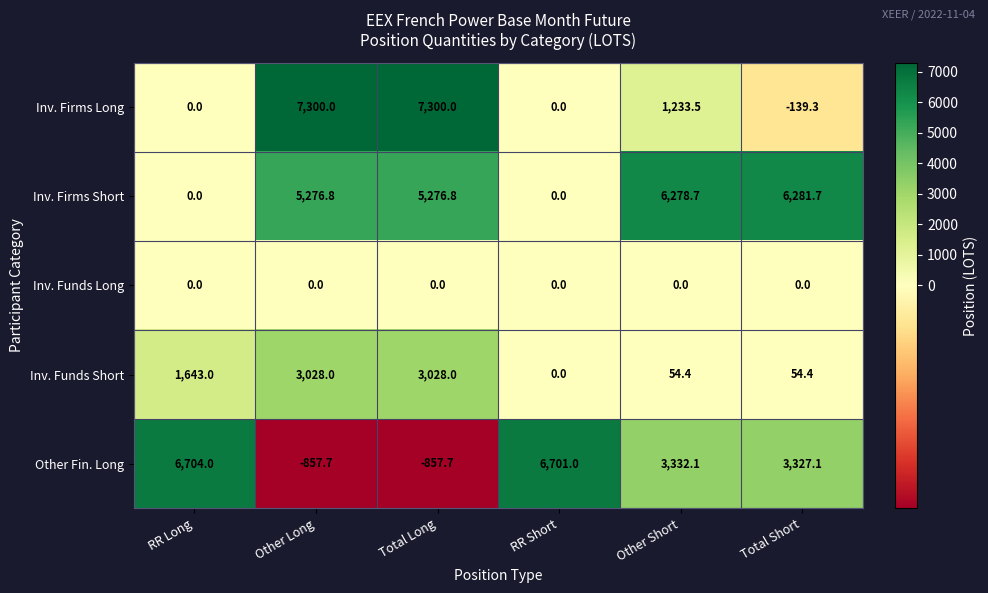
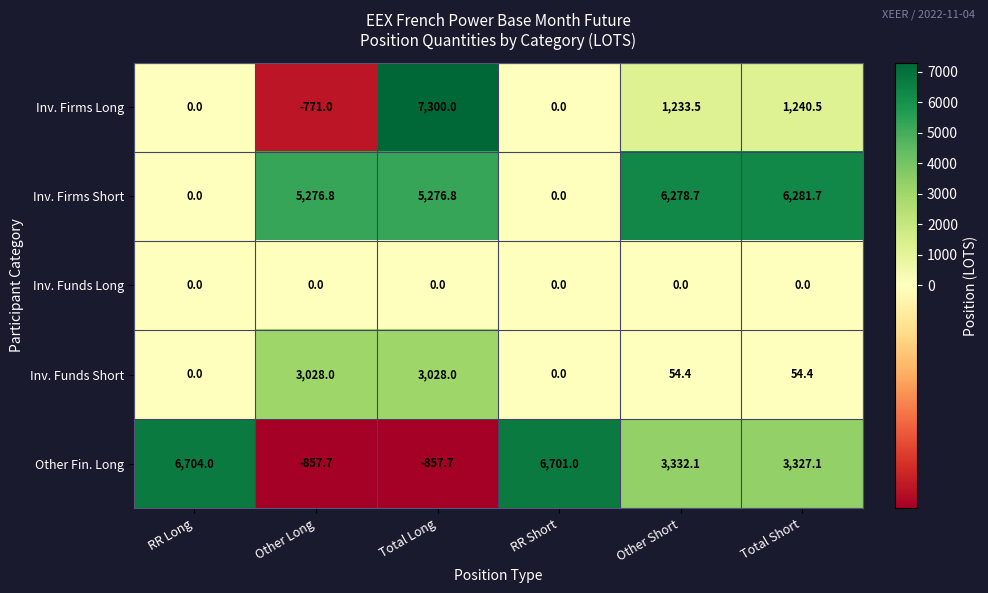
  {
    "Inv. Firms Long": {
      "RR Long": "0.0",
-     "Other Long": "7,300.0",
+     "Other Long": "-771.0",
      "Total Long": "7,300.0",
      "RR Short": "0.0",
      "Other Short": "1,233.5",
-     "Total Short": "-139.3"
+     "Total Short": "1,240.5"
    },
    "Inv. Firms Short": {
      "RR Long": "0.0",
      "Other Long": "5,276.8",
      "Total Long": "5,276.8",
      "RR Short": "0.0",
      "Other Short": "6,278.7",
      "Total Short": "6,281.7"
    },
    "Inv. Funds Long": {
      "RR Long": "0.0",
      "Other Long": "0.0",
      "Total Long": "0.0",
      "RR Short": "0.0",
      "Other Short": "0.0",
      "Total Short": "0.0"
    },
    "Inv. Funds Short": {
-     "RR Long": "1,643.0",
+     "RR Long": "0.0",
      "Other Long": "3,028.0",
      "Total Long": "3,028.0",
      "RR Short": "0.0",
      "Other Short": "54.4",
      "Total Short": "54.4"
    },
    "Other Fin. Long": {
      "RR Long": "6,704.0",
      "Other Long": "-857.7",
      "Total Long": "-857.7",
      "RR Short": "6,701.0",
      "Other Short": "3,332.1",
      "Total Short": "3,327.1"
    }
  }
